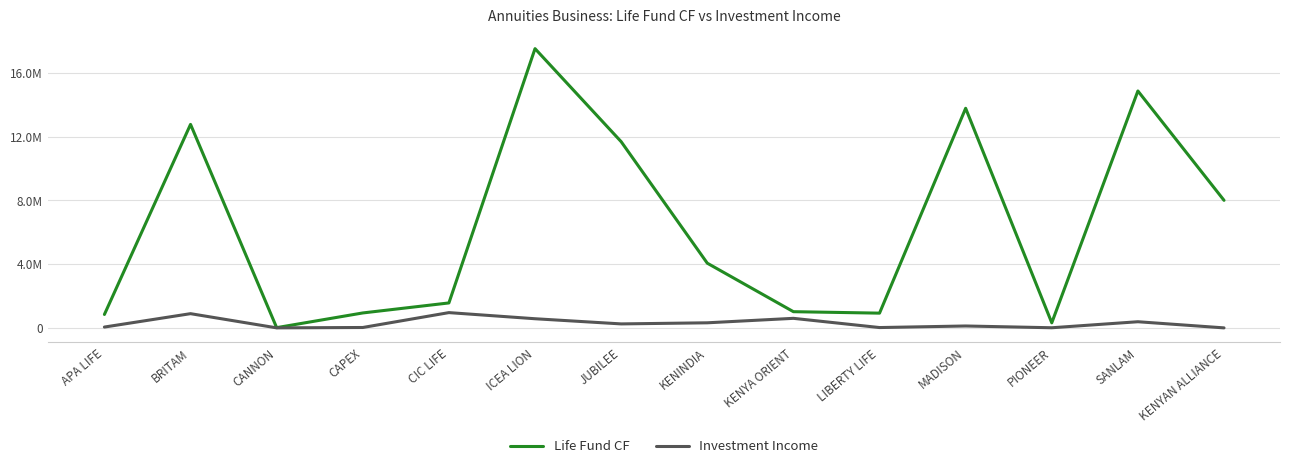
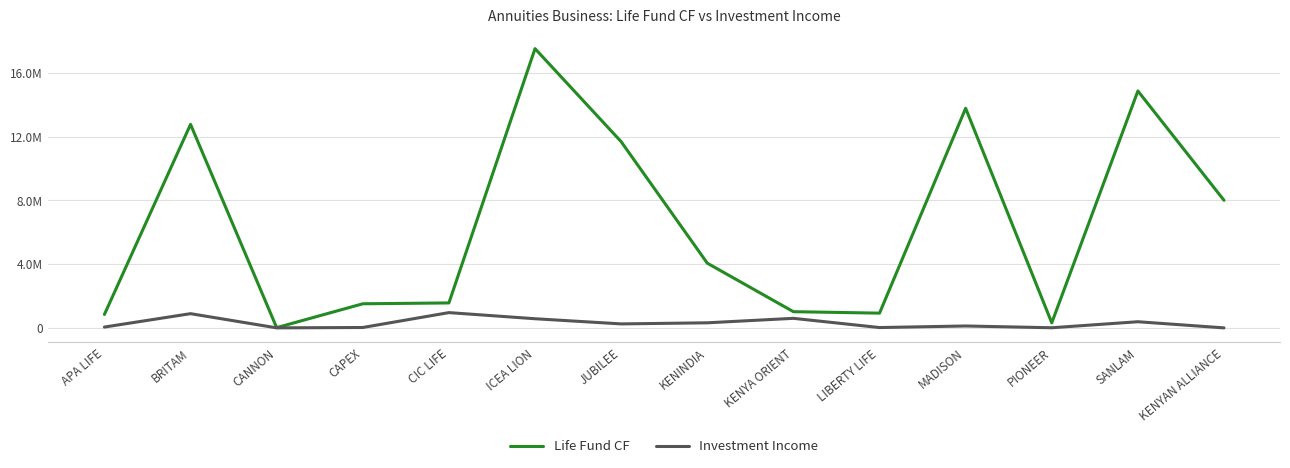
  {
    "Life Fund CF": {
      "APA LIFE": 800000,
      "BRITAM": 12800000,
-     "CAPEX": 900000,
+     "CAPEX": 1500000,
      "CIC LIFE": 1600000,
      "ICEA LION": 17500000,
      "JUBILEE": 11700000,
      "KENINDIA": 4100000,
      "KENYA ORIENT": 1000000,
      "LIBERTY LIFE": 900000,
      "MADISON": 13800000,
      "PIONEER": 300000,
      "SANLAM": 14900000,
      "KENYAN ALLIANCE": 8000000
    },
    "Investment Income": {
      "APA LIFE": 100000,
      "BRITAM": 900000,
      "CAPEX": 0,
      "CIC LIFE": 1000000,
      "ICEA LION": 600000,
      "JUBILEE": 200000,
      "KENINDIA": 300000,
      "KENYA ORIENT": 600000,
      "LIBERTY LIFE": 0,
      "MADISON": 100000,
      "PIONEER": 0,
      "SANLAM": 400000,
      "KENYAN ALLIANCE": 0
    }
  }
